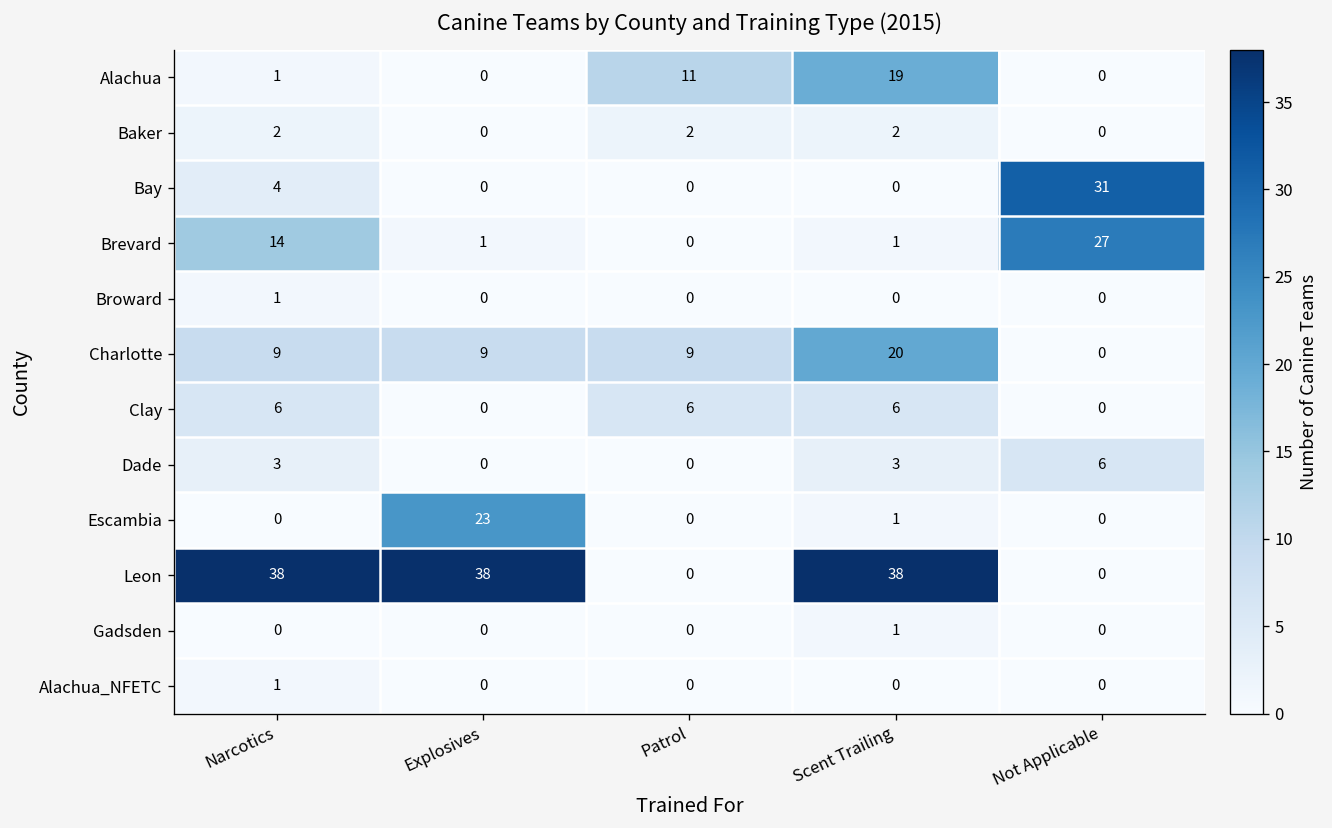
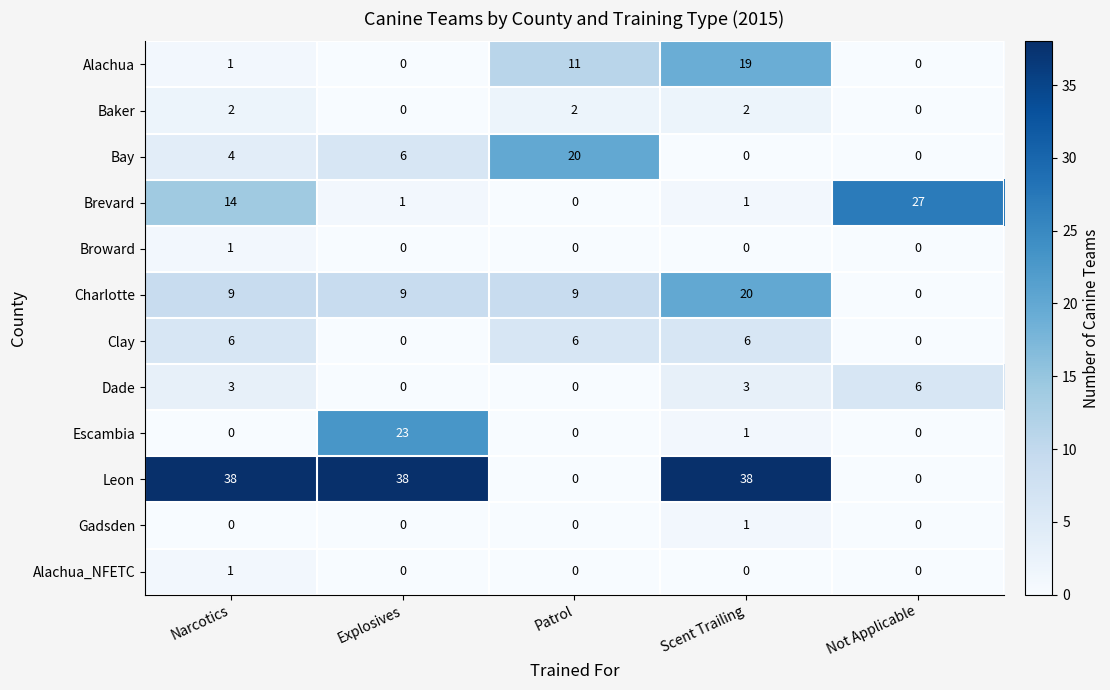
  {
    "Alachua": {
      "Narcotics": 1,
      "Explosives": 0,
      "Patrol": 11,
      "Scent Trailing": 19,
      "Not Applicable": 0
    },
    "Baker": {
      "Narcotics": 2,
      "Explosives": 0,
      "Patrol": 2,
      "Scent Trailing": 2,
      "Not Applicable": 0
    },
    "Bay": {
      "Narcotics": 4,
-     "Explosives": 0,
-     "Patrol": 0,
+     "Explosives": 6,
+     "Patrol": 20,
      "Scent Trailing": 0,
-     "Not Applicable": 31
+     "Not Applicable": 0
    },
    "Brevard": {
      "Narcotics": 14,
      "Explosives": 1,
      "Patrol": 0,
      "Scent Trailing": 1,
      "Not Applicable": 27
    },
    "Broward": {
      "Narcotics": 1,
      "Explosives": 0,
      "Patrol": 0,
      "Scent Trailing": 0,
      "Not Applicable": 0
    },
    "Charlotte": {
      "Narcotics": 9,
      "Explosives": 9,
      "Patrol": 9,
      "Scent Trailing": 20,
      "Not Applicable": 0
    },
    "Clay": {
      "Narcotics": 6,
      "Explosives": 0,
      "Patrol": 6,
      "Scent Trailing": 6,
      "Not Applicable": 0
    },
    "Dade": {
      "Narcotics": 3,
      "Explosives": 0,
      "Patrol": 0,
      "Scent Trailing": 3,
      "Not Applicable": 6
    },
    "Escambia": {
      "Narcotics": 0,
      "Explosives": 23,
      "Patrol": 0,
      "Scent Trailing": 1,
      "Not Applicable": 0
    },
    "Leon": {
      "Narcotics": 38,
      "Explosives": 38,
      "Patrol": 0,
      "Scent Trailing": 38,
      "Not Applicable": 0
    },
    "Gadsden": {
      "Narcotics": 0,
      "Explosives": 0,
      "Patrol": 0,
      "Scent Trailing": 1,
      "Not Applicable": 0
    },
    "Alachua_NFETC": {
      "Narcotics": 1,
      "Explosives": 0,
      "Patrol": 0,
      "Scent Trailing": 0,
      "Not Applicable": 0
    }
  }
